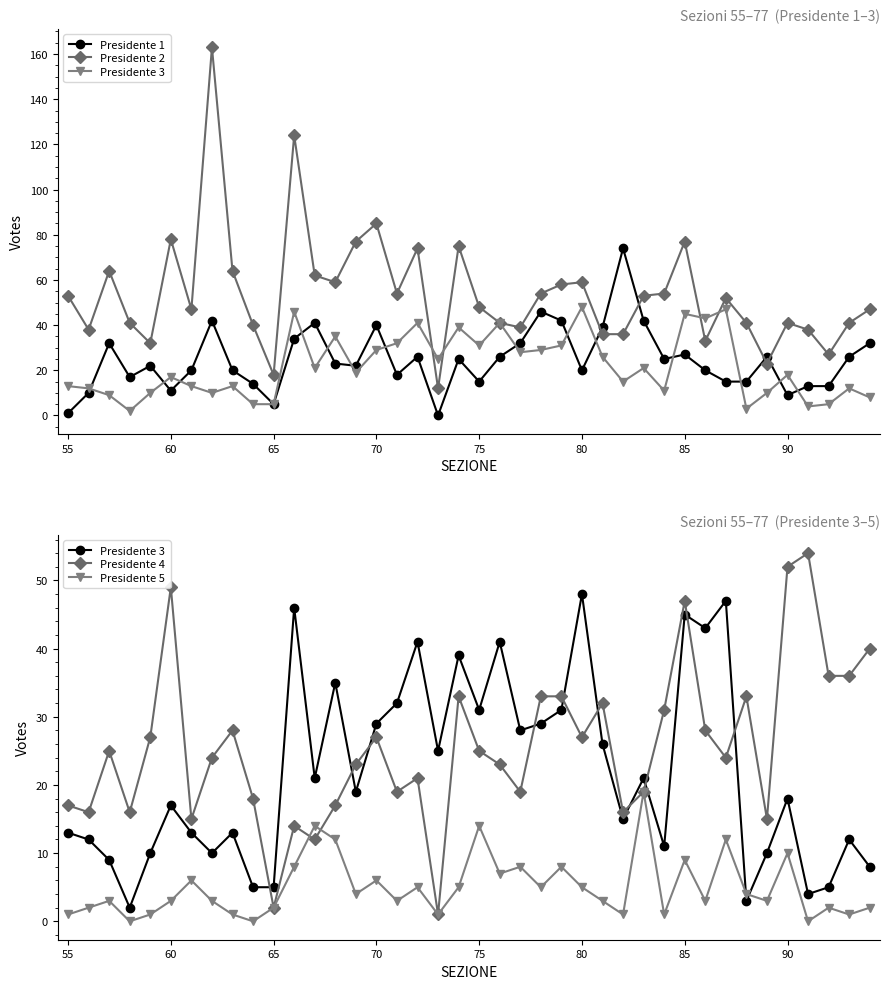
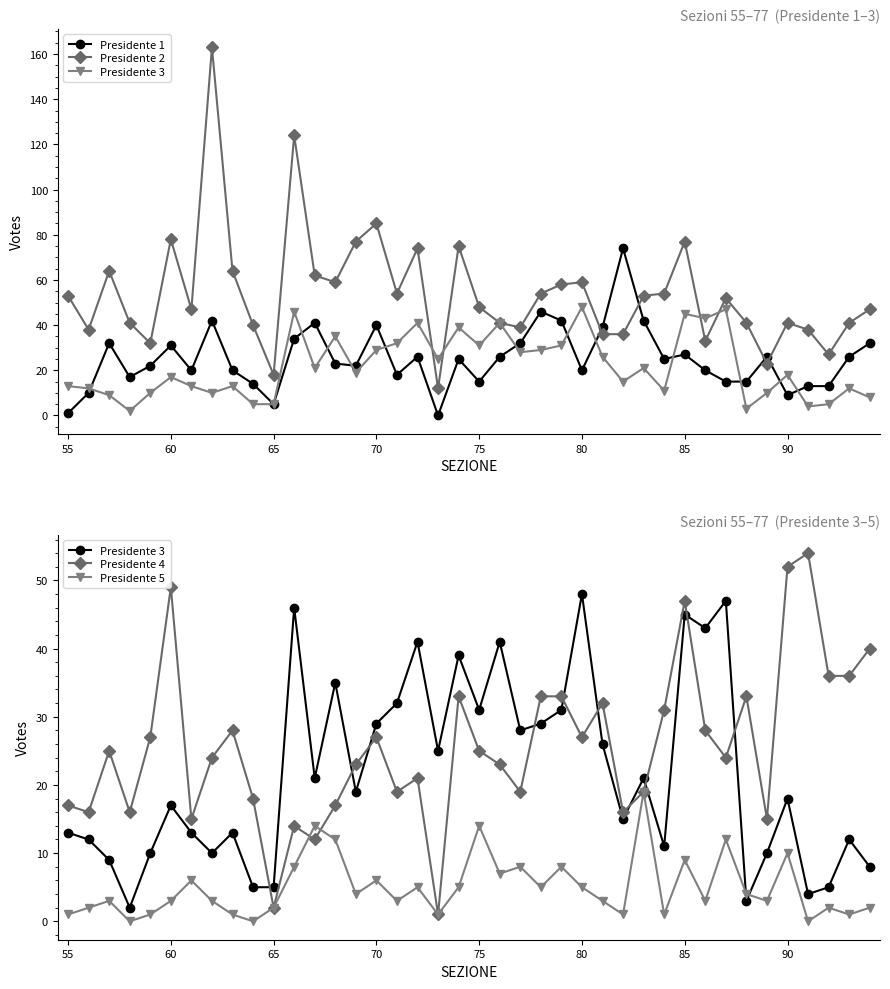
  {
    "Sezioni 55–77 (Presidente 1–3)": {
      "Presidente 1": {
        "55": 1,
-       "60": 11,
+       "60": 31,
        "70": 40,
        "75": 15,
        "80": 20,
        "85": 27,
        "90": 9
      }
    },
    "Sezioni 55–77 (Presidente 3–5)": {
      "Presidente 3": {
        "55": 13,
        "60": 17,
        "65": 5,
        "70": 29,
        "75": 31,
        "80": 48,
        "85": 45,
        "90": 18
      }
    }
  }
